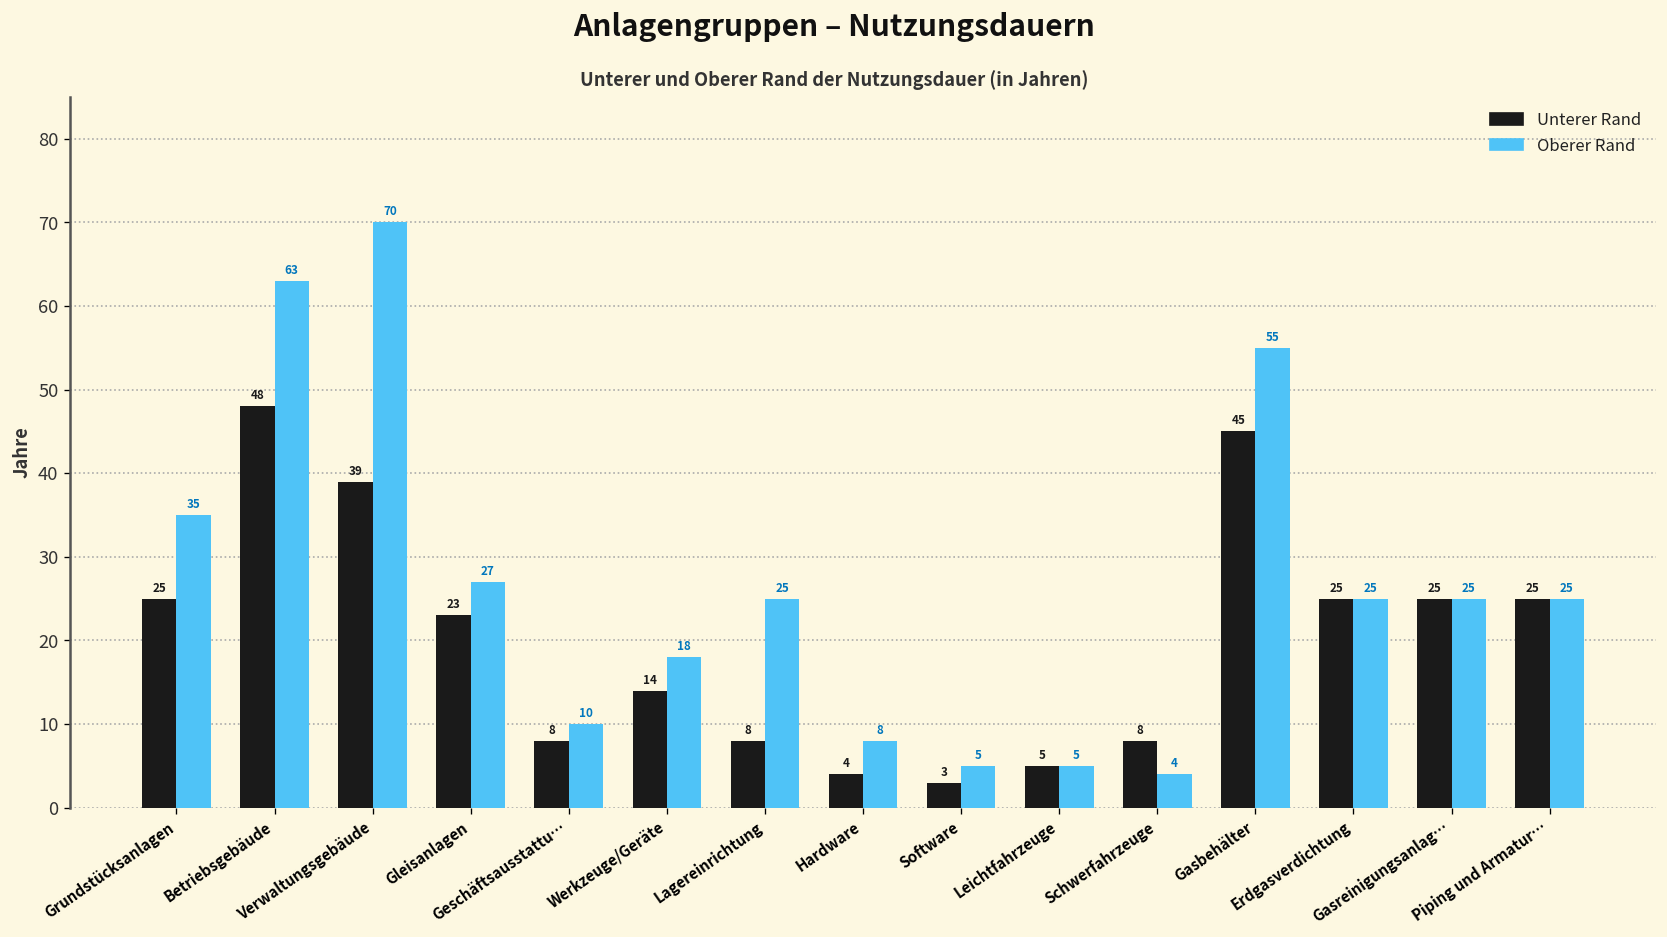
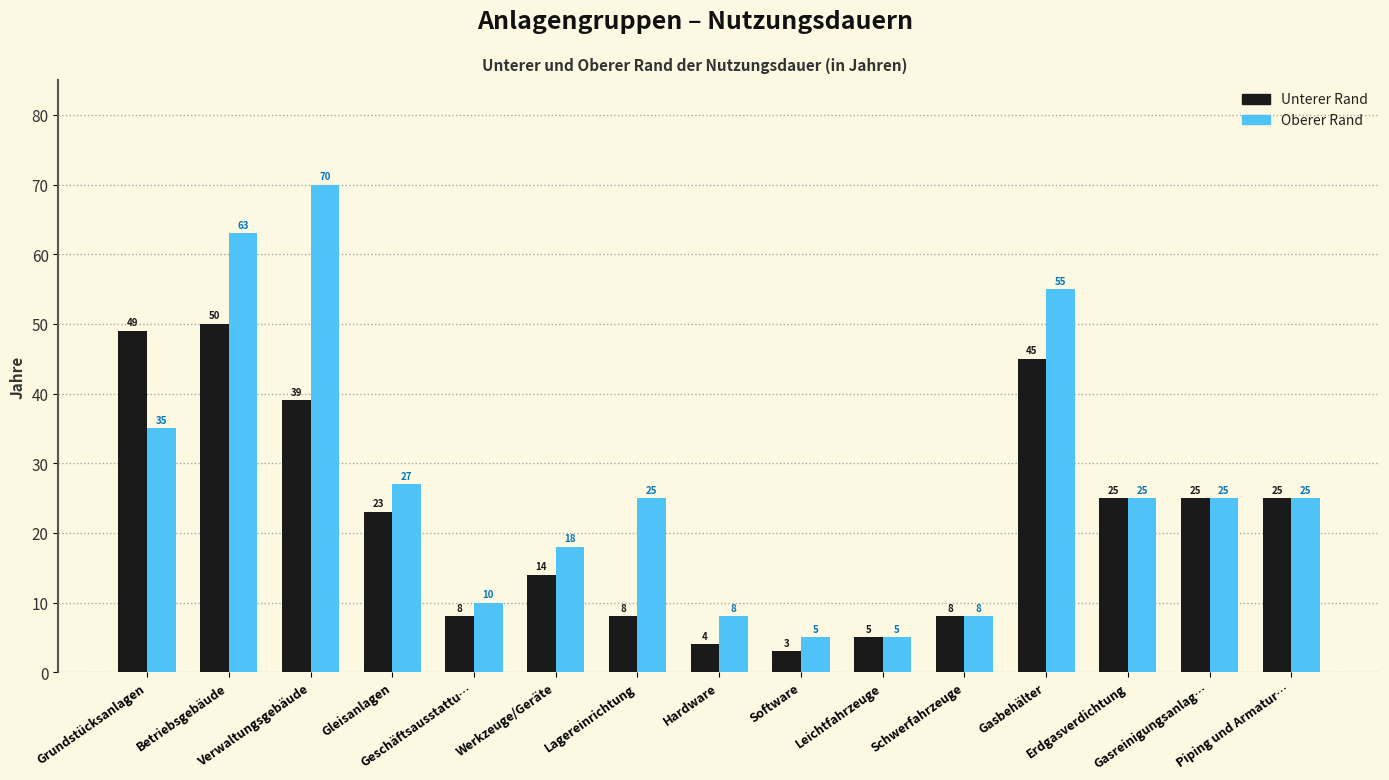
  {
    "Unterer Rand": {
-     "Grundstücksanlagen": 25,
-     "Betriebsgebäude": 48,
+     "Grundstücksanlagen": 49,
+     "Betriebsgebäude": 50,
      "Verwaltungsgebäude": 39,
      "Gleisanlagen": 23,
      "Geschäftsausstattu…": 8,
      "Werkzeuge/Geräte": 14,
      "Lagereinrichtung": 8,
      "Hardware": 4,
      "Software": 3,
      "Leichtfahrzeuge": 5,
      "Schwerfahrzeuge": 8,
      "Gasbehälter": 45,
      "Erdgasverdichtung": 25,
      "Gasreinigungsanlag…": 25,
      "Piping und Armatur…": 25
    },
    "Oberer Rand": {
      "Grundstücksanlagen": 35,
      "Betriebsgebäude": 63,
      "Verwaltungsgebäude": 70,
      "Gleisanlagen": 27,
      "Geschäftsausstattu…": 10,
      "Werkzeuge/Geräte": 18,
      "Lagereinrichtung": 25,
      "Hardware": 8,
      "Software": 5,
      "Leichtfahrzeuge": 5,
-     "Schwerfahrzeuge": 4,
+     "Schwerfahrzeuge": 8,
      "Gasbehälter": 55,
      "Erdgasverdichtung": 25,
      "Gasreinigungsanlag…": 25,
      "Piping und Armatur…": 25
    }
  }
